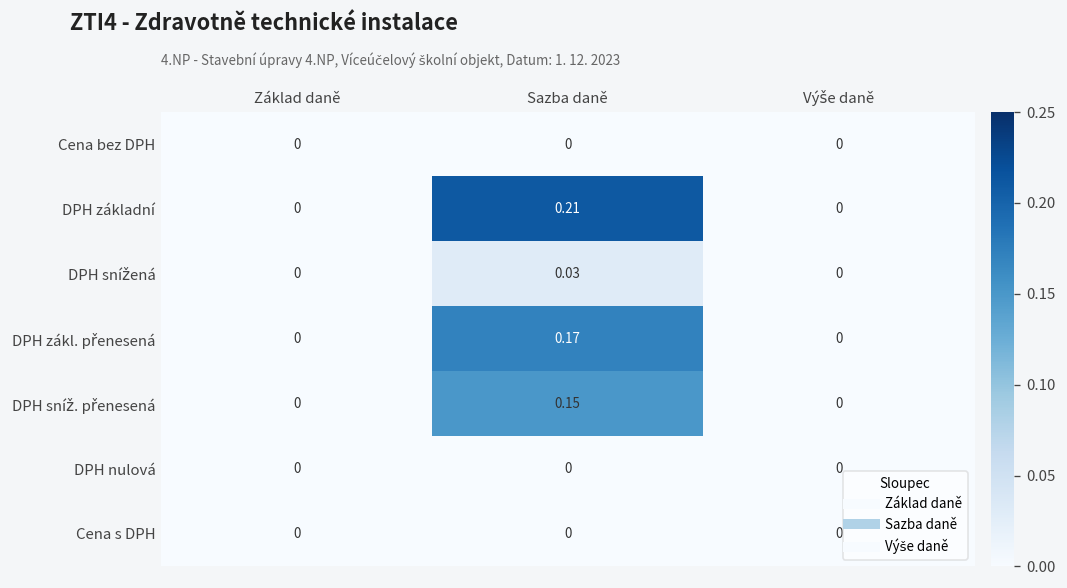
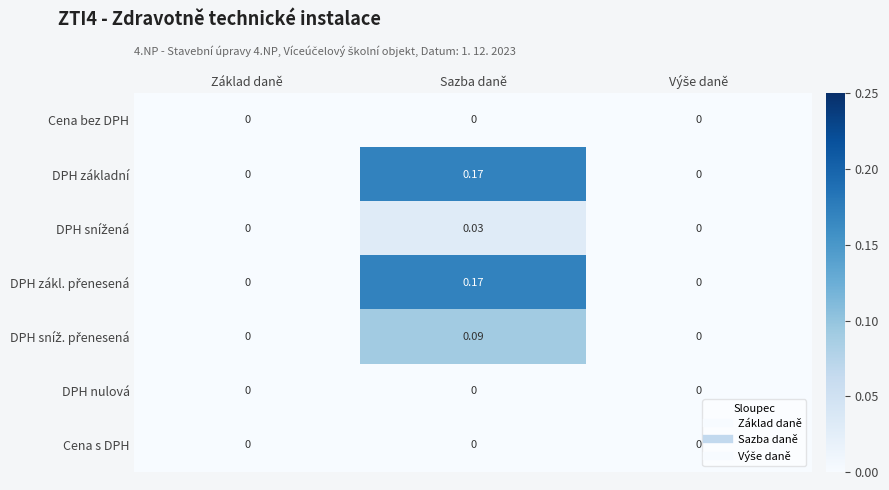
  {
    "Cena bez DPH": {
      "Základ daně": 0,
      "Sazba daně": 0,
      "Výše daně": 0
    },
    "DPH základní": {
      "Základ daně": 0,
-     "Sazba daně": 0.21,
+     "Sazba daně": 0.17,
      "Výše daně": 0
    },
    "DPH snížená": {
      "Základ daně": 0,
      "Sazba daně": 0.03,
      "Výše daně": 0
    },
    "DPH zákl. přenesená": {
      "Základ daně": 0,
      "Sazba daně": 0.17,
      "Výše daně": 0
    },
    "DPH sníž. přenesená": {
      "Základ daně": 0,
-     "Sazba daně": 0.15,
+     "Sazba daně": 0.09,
      "Výše daně": 0
    },
    "DPH nulová": {
      "Základ daně": 0,
      "Sazba daně": 0,
      "Výše daně": 0
    },
    "Cena s DPH": {
      "Základ daně": 0,
      "Sazba daně": 0,
      "Výše daně": 0
    }
  }
